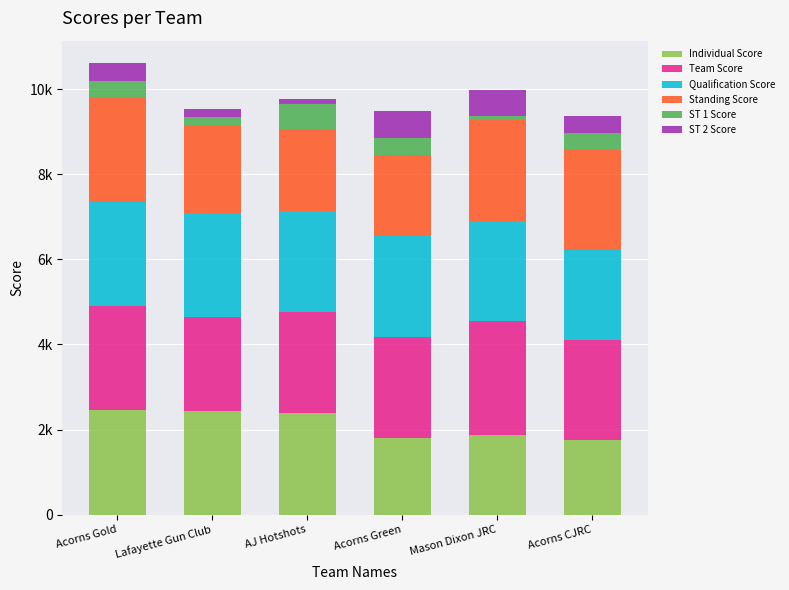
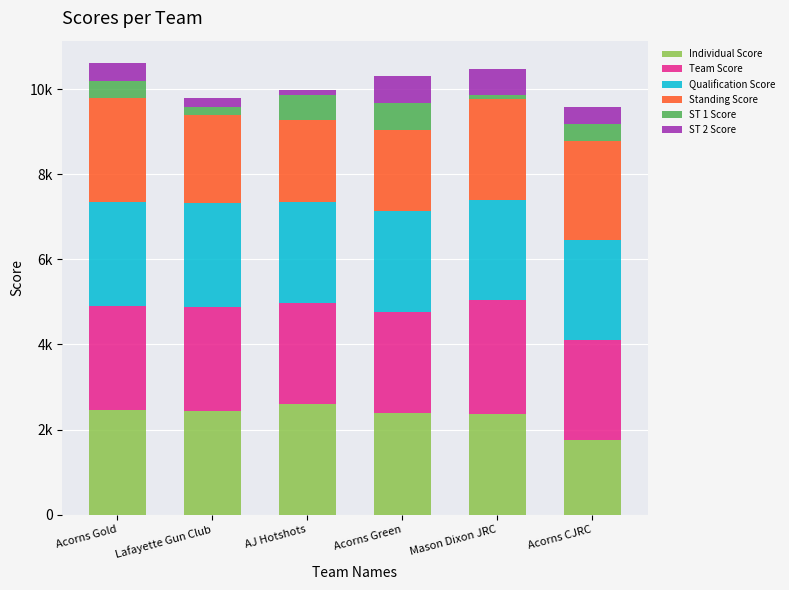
  {
    "Individual Score": {
      "Acorns Gold": 2400,
      "Lafayette Gun Club": 2400,
-     "AJ Hotshots": 2400,
-     "Acorns Green": 1800,
-     "Mason Dixon JRC": 1900,
+     "AJ Hotshots": 2600,
+     "Acorns Green": 2400,
+     "Mason Dixon JRC": 2400,
      "Acorns CJRC": 1800
    },
    "Team Score": {
      "Acorns Gold": 2400,
-     "Lafayette Gun Club": 2200,
+     "Lafayette Gun Club": 2400,
      "AJ Hotshots": 2400,
      "Acorns Green": 2400,
      "Mason Dixon JRC": 2700,
      "Acorns CJRC": 2300
    },
    "Qualification Score": {
      "Acorns Gold": 2400,
      "Lafayette Gun Club": 2400,
      "AJ Hotshots": 2400,
      "Acorns Green": 2400,
      "Mason Dixon JRC": 2400,
-     "Acorns CJRC": 2100
+     "Acorns CJRC": 2300
    },
    "Standing Score": {
      "Acorns Gold": 2400,
      "Lafayette Gun Club": 2100,
      "AJ Hotshots": 1900,
      "Acorns Green": 1900,
      "Mason Dixon JRC": 2400,
      "Acorns CJRC": 2300
    },
    "ST 1 Score": {
      "Acorns Gold": 400,
      "Lafayette Gun Club": 200,
      "AJ Hotshots": 600,
-     "Acorns Green": 400,
+     "Acorns Green": 600,
      "Mason Dixon JRC": 100,
      "Acorns CJRC": 400
    },
    "ST 2 Score": {
      "Acorns Gold": 400,
      "Lafayette Gun Club": 200,
      "AJ Hotshots": 100,
      "Acorns Green": 600,
      "Mason Dixon JRC": 600,
      "Acorns CJRC": 400
    }
  }
